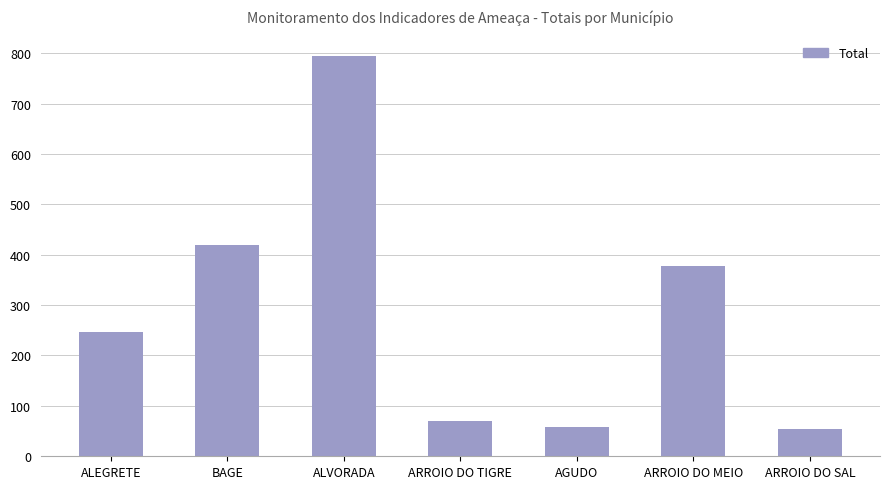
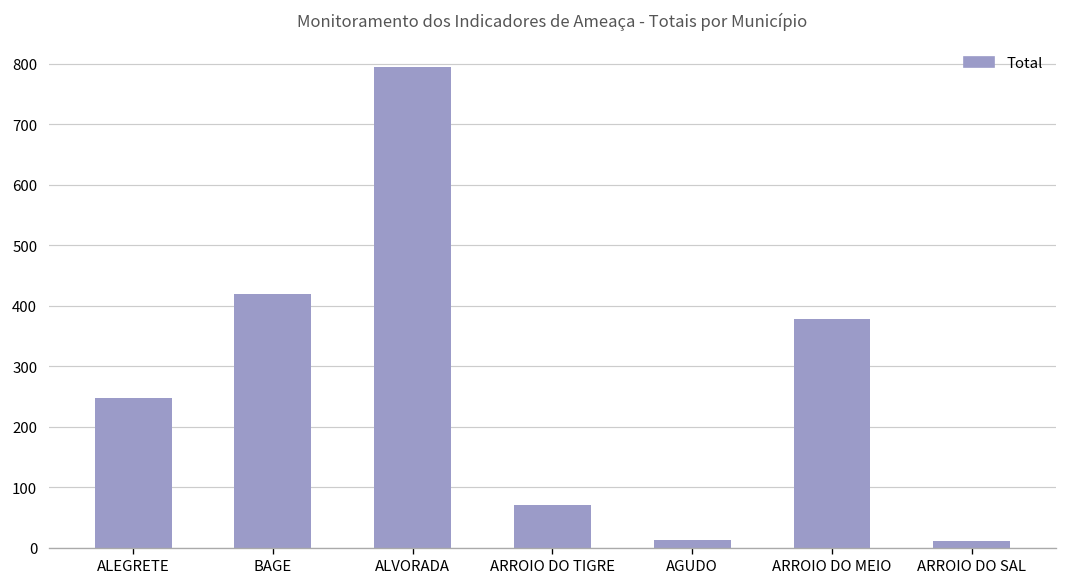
  {
    "ALEGRETE": 250,
    "BAGE": 420,
    "ALVORADA": 800,
    "ARROIO DO TIGRE": 70,
-   "AGUDO": 60,
+   "AGUDO": 10,
    "ARROIO DO MEIO": 380,
-   "ARROIO DO SAL": 60
+   "ARROIO DO SAL": 10
  }
